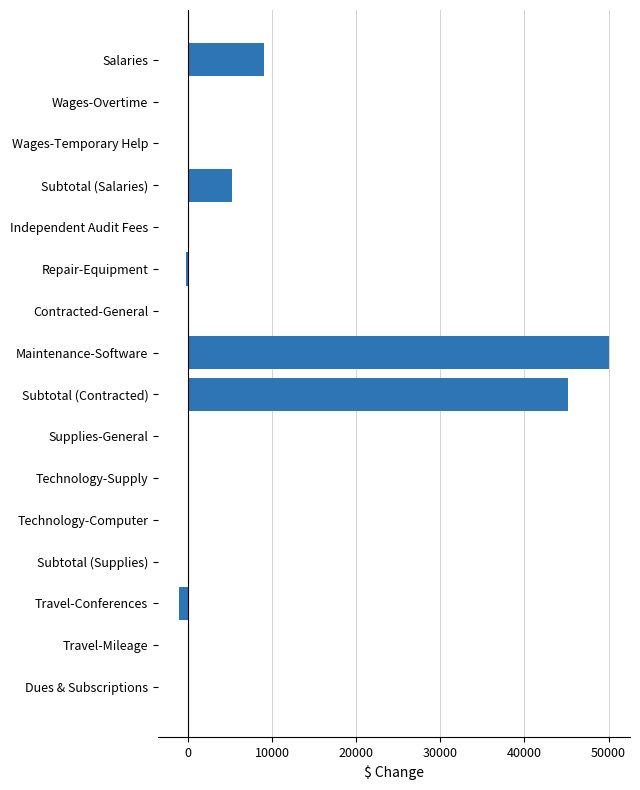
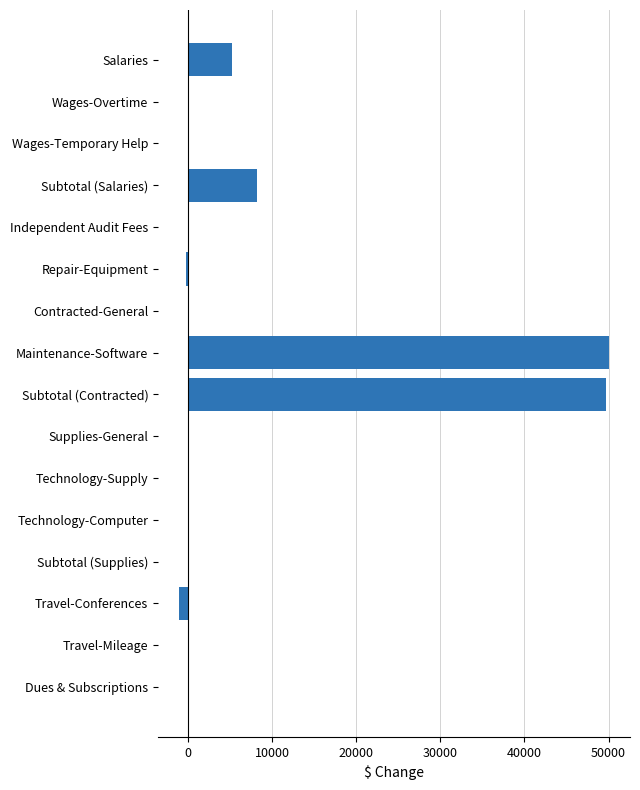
  {
-   "Salaries": 9000,
+   "Salaries": 5000,
    "Wages-Overtime": 0,
    "Wages-Temporary Help": 0,
-   "Subtotal (Salaries)": 5000,
+   "Subtotal (Salaries)": 8000,
    "Independent Audit Fees": 0,
    "Contracted-General": 0,
    "Maintenance-Software": 50000,
-   "Subtotal (Contracted)": 45000,
+   "Subtotal (Contracted)": 50000,
    "Supplies-General": 0,
    "Technology-Supply": 0,
    "Technology-Computer": 0,
    "Subtotal (Supplies)": 0,
    "Travel-Conferences": -1000,
    "Travel-Mileage": 0,
    "Dues & Subscriptions": 0
  }
